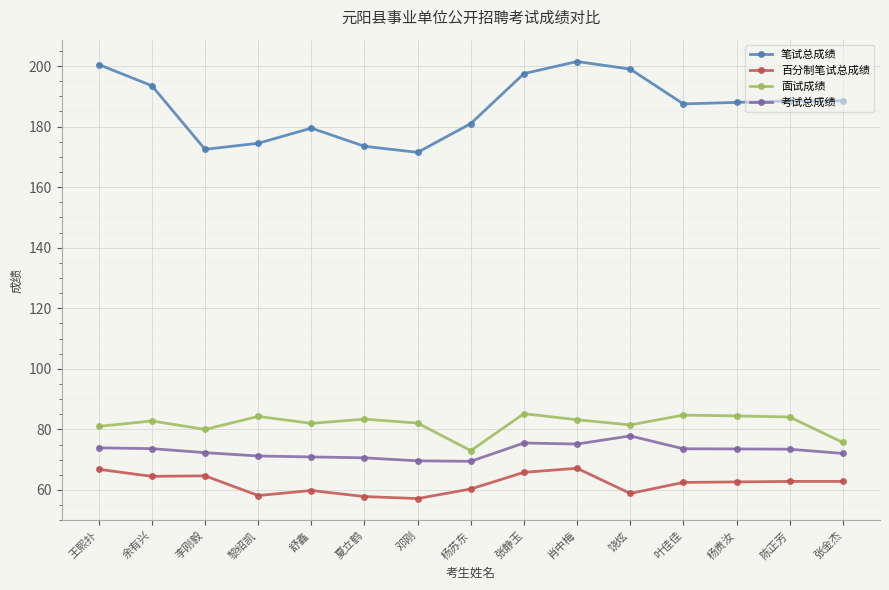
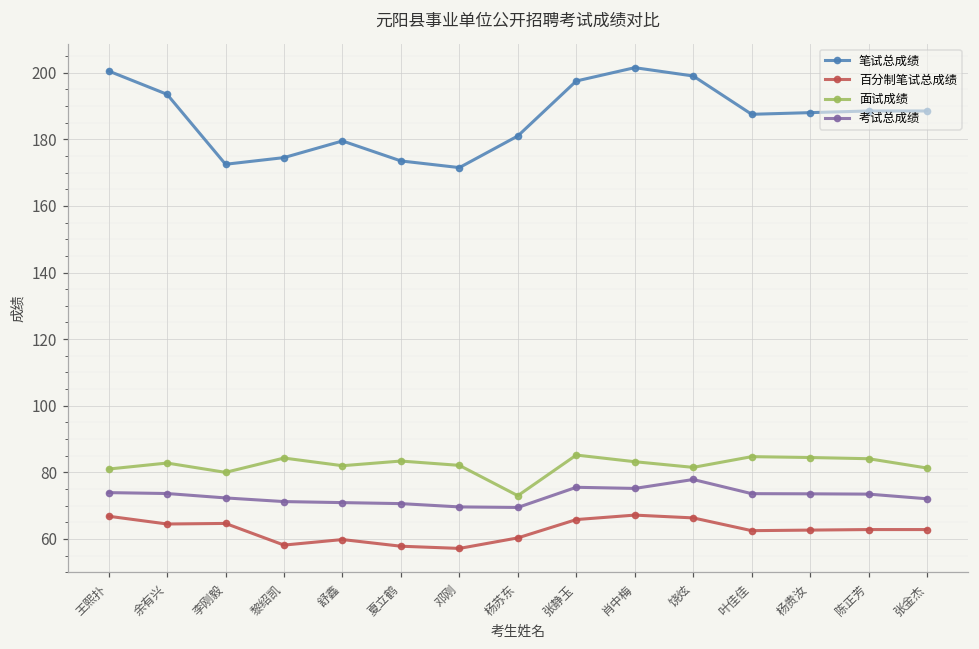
  {
    "笔试总成绩": {
      "王熙扑": 201,
      "余有兴": 194,
      "李刚毅": 173,
      "黎绍凯": 175,
      "舒鑫": 180,
      "夏立鹤": 174,
      "邓刚": 172,
      "杨苏东": 181,
      "张静玉": 198,
      "肖中梅": 202,
      "饶炫": 199,
      "叶佳佳": 188,
      "杨贵汝": 188
    },
    "百分制笔试总成绩": {
      "王熙扑": 67,
      "余有兴": 65,
      "李刚毅": 65,
      "黎绍凯": 58,
      "舒鑫": 60,
      "夏立鹤": 58,
      "邓刚": 57,
      "杨苏东": 60,
      "张静玉": 66,
      "肖中梅": 67,
-     "饶炫": 59,
+     "饶炫": 66,
      "叶佳佳": 63,
      "杨贵汝": 63,
      "陈正芳": 63,
      "张金杰": 63
    },
    "面试成绩": {
      "王熙扑": 81,
      "余有兴": 83,
      "李刚毅": 80,
      "黎绍凯": 84,
      "舒鑫": 82,
      "夏立鹤": 83,
      "邓刚": 82,
      "杨苏东": 73,
      "张静玉": 85,
      "肖中梅": 83,
      "饶炫": 82,
      "叶佳佳": 85,
      "杨贵汝": 84,
      "陈正芳": 84,
-     "张金杰": 76
+     "张金杰": 81
    },
    "考试总成绩": {
      "王熙扑": 74,
      "余有兴": 74,
      "李刚毅": 72,
      "黎绍凯": 71,
      "舒鑫": 71,
      "夏立鹤": 71,
      "邓刚": 70,
      "杨苏东": 69,
      "张静玉": 76,
      "肖中梅": 75,
      "饶炫": 78,
      "叶佳佳": 74,
      "杨贵汝": 74,
      "陈正芳": 73,
      "张金杰": 72
    }
  }
